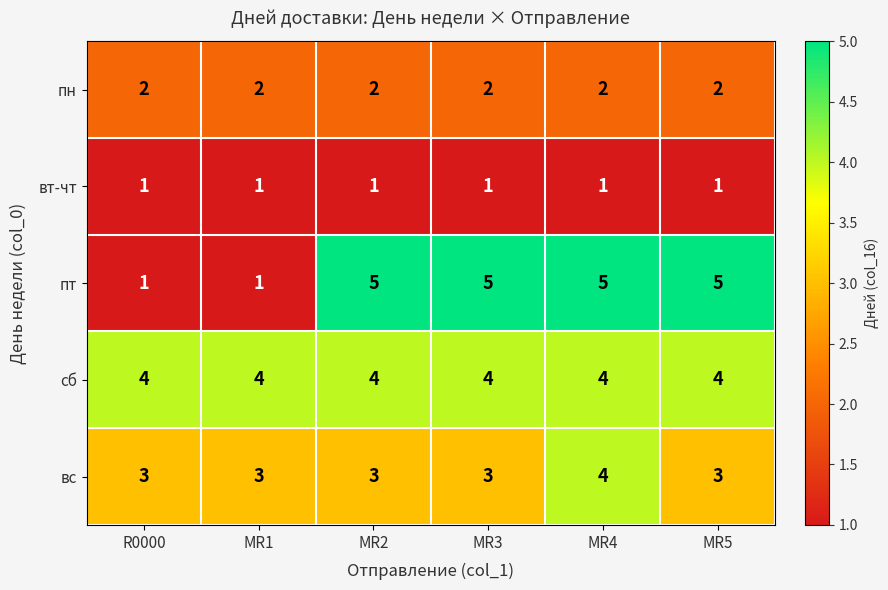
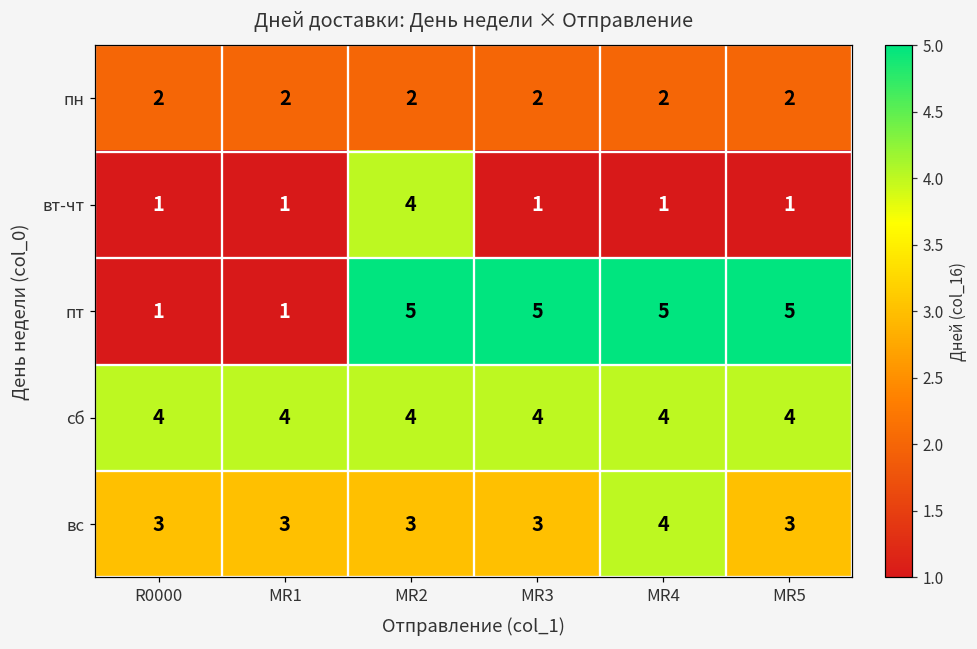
  {
    "пн": {
      "R0000": 2,
      "MR1": 2,
      "MR2": 2,
      "MR3": 2,
      "MR4": 2,
      "MR5": 2
    },
    "вт-чт": {
      "R0000": 1,
      "MR1": 1,
-     "MR2": 1,
+     "MR2": 4,
      "MR3": 1,
      "MR4": 1,
      "MR5": 1
    },
    "пт": {
      "R0000": 1,
      "MR1": 1,
      "MR2": 5,
      "MR3": 5,
      "MR4": 5,
      "MR5": 5
    },
    "сб": {
      "R0000": 4,
      "MR1": 4,
      "MR2": 4,
      "MR3": 4,
      "MR4": 4,
      "MR5": 4
    },
    "вс": {
      "R0000": 3,
      "MR1": 3,
      "MR2": 3,
      "MR3": 3,
      "MR4": 4,
      "MR5": 3
    }
  }
